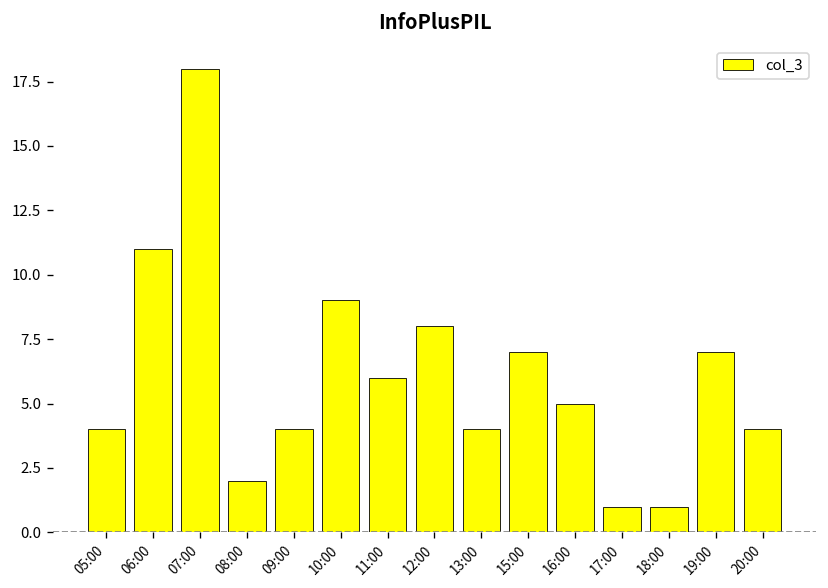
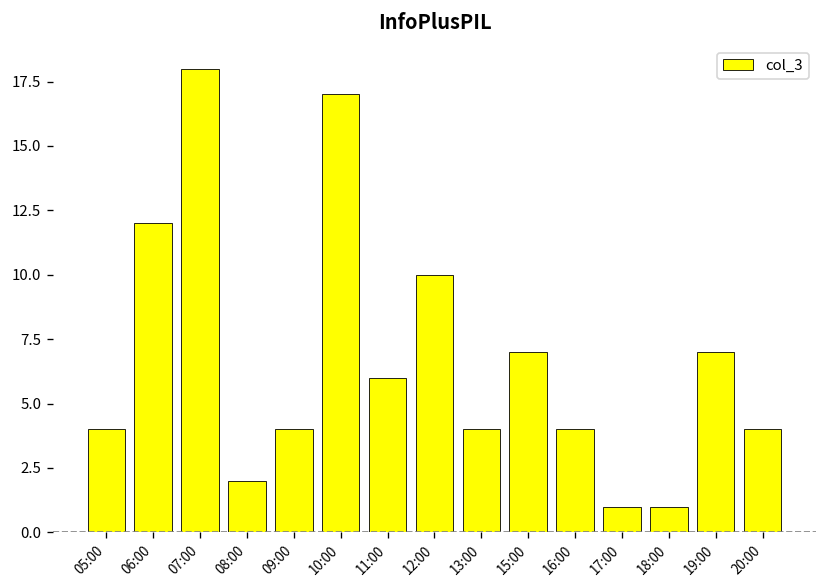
  {
    "05:00": 4,
-   "06:00": 11,
+   "06:00": 12,
    "07:00": 18,
    "08:00": 2,
    "09:00": 4,
-   "10:00": 9,
+   "10:00": 17,
    "11:00": 6,
-   "12:00": 8,
+   "12:00": 10,
    "13:00": 4,
    "15:00": 7,
-   "16:00": 5,
+   "16:00": 4,
    "17:00": 1,
    "18:00": 1,
    "19:00": 7,
    "20:00": 4
  }
